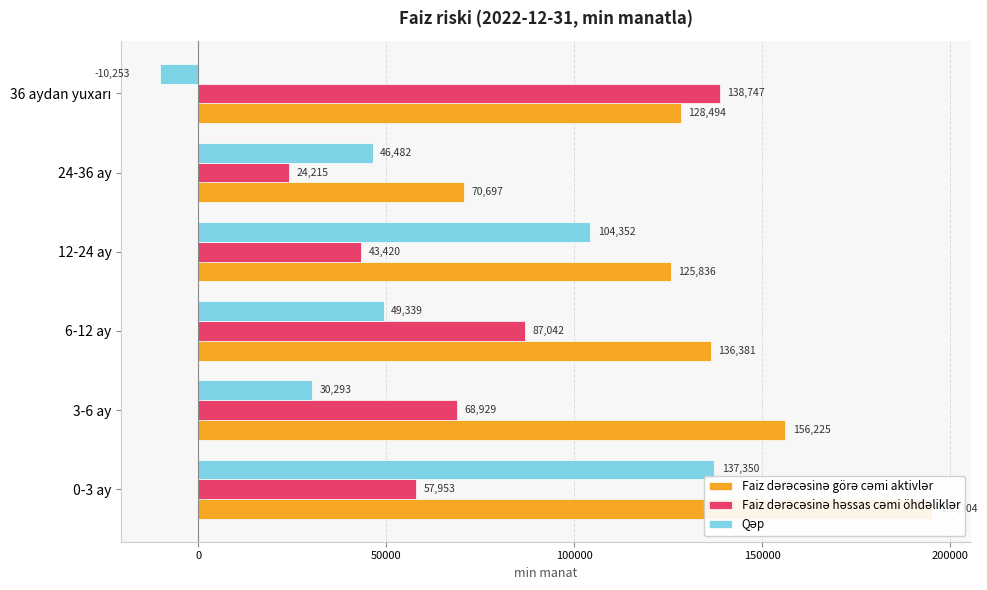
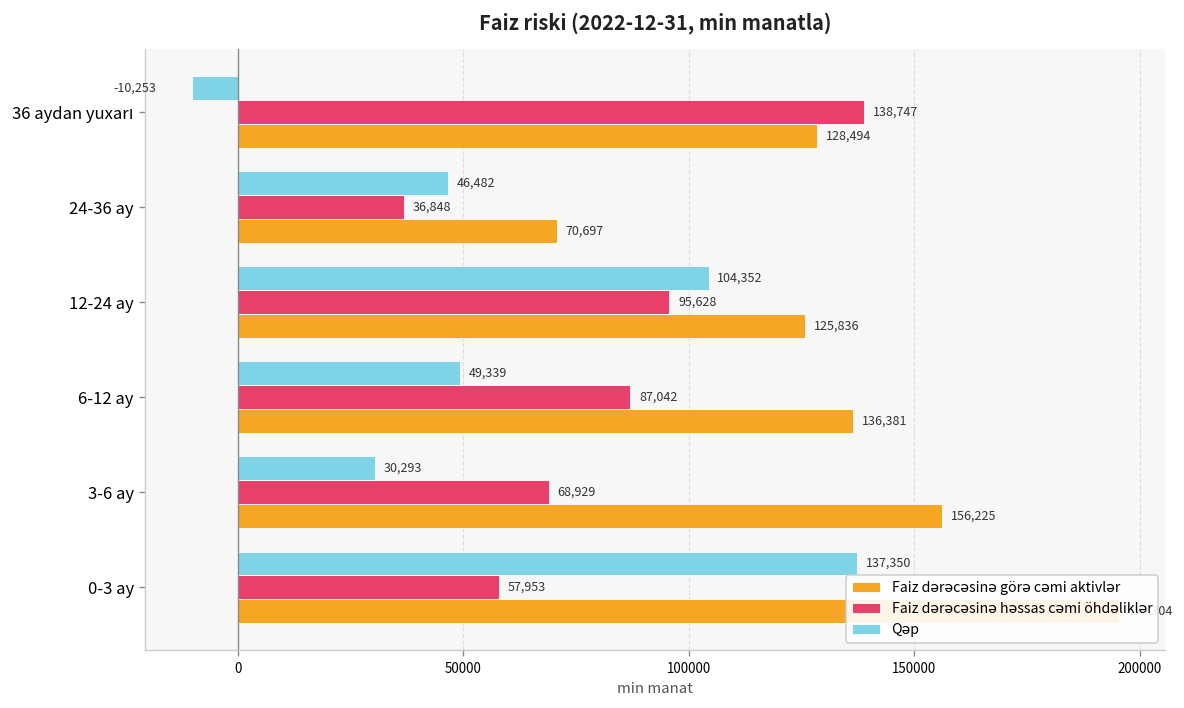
  {
    "Faiz dərəcəsinə görə cəmi aktivlər": {
      "36 aydan yuxarı": "128,494",
      "24-36 ay": "70,697",
      "12-24 ay": "125,836",
      "6-12 ay": "136,381",
      "3-6 ay": "156,225"
    },
    "Faiz dərəcəsinə həssas cəmi öhdəliklər": {
      "36 aydan yuxarı": "138,747",
-     "24-36 ay": "24,215",
-     "12-24 ay": "43,420",
+     "24-36 ay": "36,848",
+     "12-24 ay": "95,628",
      "6-12 ay": "87,042",
      "3-6 ay": "68,929",
      "0-3 ay": "57,953"
    },
    "Qəp": {
      "24-36 ay": "46,482",
      "12-24 ay": "104,352",
      "6-12 ay": "49,339",
      "3-6 ay": "30,293",
      "0-3 ay": "137,350"
    }
  }
